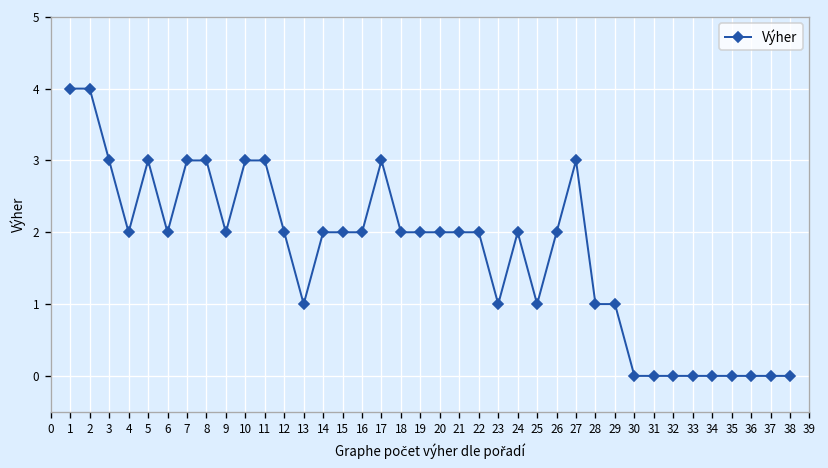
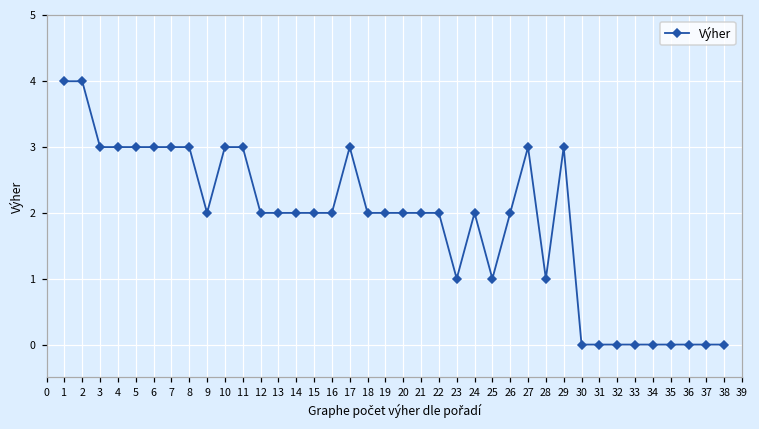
  {
    "1": 4,
    "2": 4,
    "3": 3,
-   "4": 2,
+   "4": 3,
    "5": 3,
-   "6": 2,
+   "6": 3,
    "7": 3,
    "8": 3,
    "9": 2,
    "10": 3,
    "11": 3,
    "12": 2,
-   "13": 1,
+   "13": 2,
    "14": 2,
    "15": 2,
    "16": 2,
    "17": 3,
    "18": 2,
    "19": 2,
    "20": 2,
    "21": 2,
    "22": 2,
    "23": 1,
    "24": 2,
    "25": 1,
    "26": 2,
    "27": 3,
    "28": 1,
-   "29": 1,
+   "29": 3,
    "30": 0,
    "31": 0,
    "32": 0,
    "33": 0,
    "34": 0,
    "35": 0,
    "36": 0,
    "37": 0,
    "38": 0
  }
